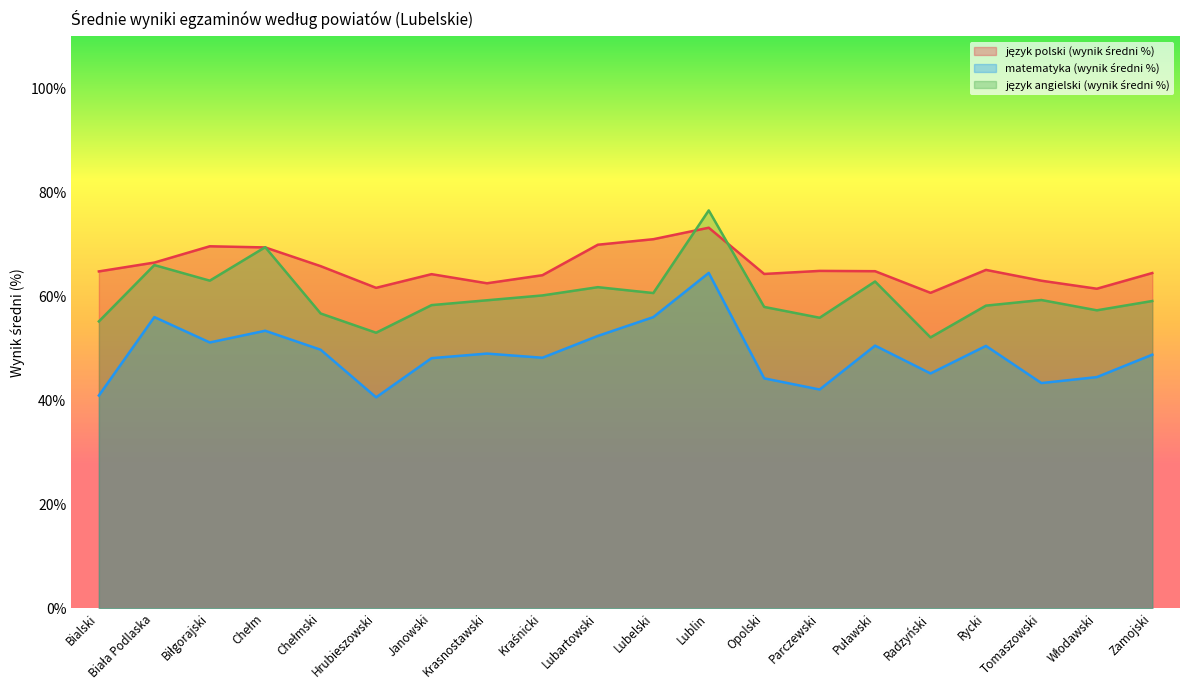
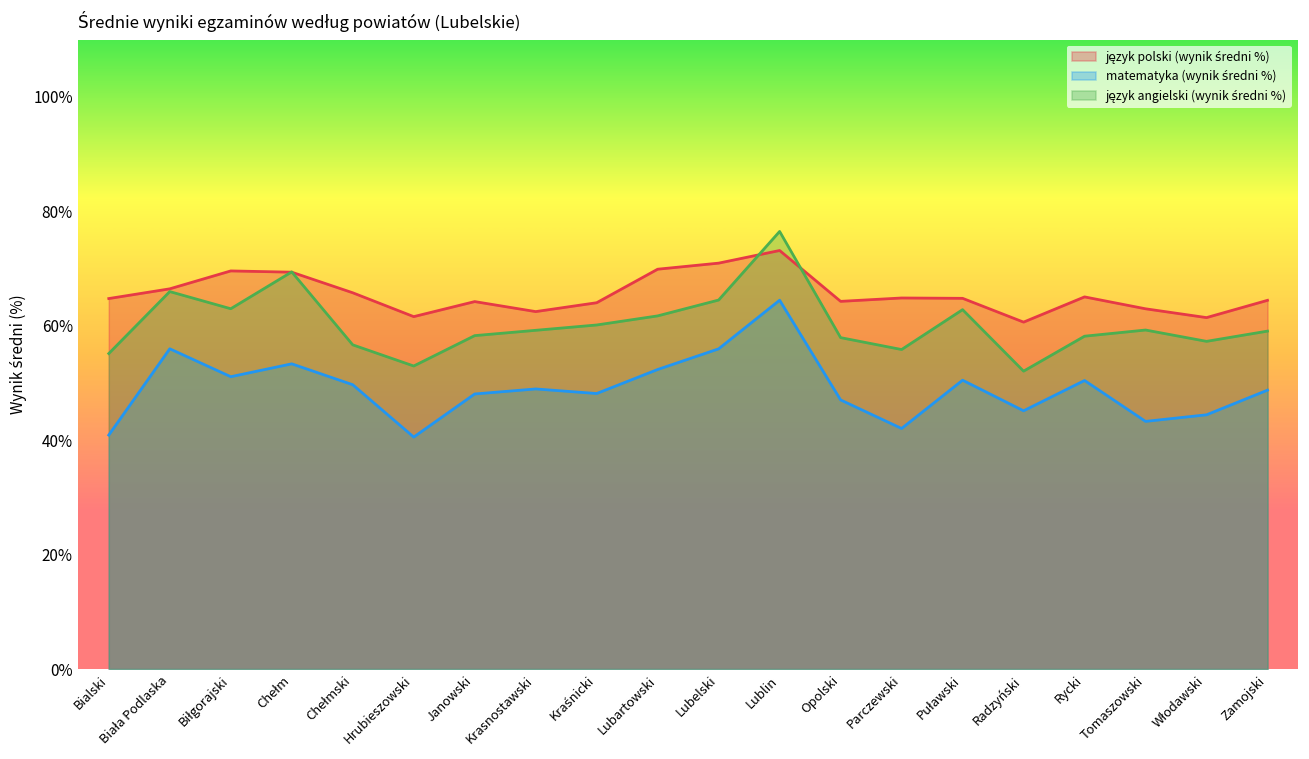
  {
    "język polski (wynik średni %)": {
      "Bialski": "65%",
      "Biłgorajski": "70%",
      "Chełmski": "66%",
      "Hrubieszowski": "62%",
      "Janowski": "64%",
      "Krasnostawski": "62%",
      "Kraśnicki": "64%",
      "Lubartowski": "70%",
      "Lubelski": "71%",
      "Lublin": "73%",
      "Opolski": "64%",
      "Parczewski": "65%",
      "Puławski": "65%",
      "Radzyński": "61%",
      "Rycki": "65%",
      "Tomaszowski": "63%",
      "Włodawski": "61%",
      "Zamojski": "64%"
    },
    "matematyka (wynik średni %)": {
      "Bialski": "41%",
      "Biała Podlaska": "56%",
      "Biłgorajski": "51%",
      "Chełm": "53%",
      "Chełmski": "50%",
      "Hrubieszowski": "41%",
      "Janowski": "48%",
      "Krasnostawski": "49%",
      "Kraśnicki": "48%",
      "Lubartowski": "52%",
      "Lubelski": "56%",
      "Lublin": "64%",
-     "Opolski": "44%",
+     "Opolski": "47%",
      "Parczewski": "42%",
      "Puławski": "50%",
      "Radzyński": "45%",
      "Rycki": "50%",
      "Tomaszowski": "43%",
      "Włodawski": "44%",
      "Zamojski": "49%"
    },
    "język angielski (wynik średni %)": {
      "Bialski": "55%",
      "Biłgorajski": "63%",
      "Chełmski": "57%",
      "Hrubieszowski": "53%",
      "Janowski": "58%",
      "Krasnostawski": "59%",
      "Kraśnicki": "60%",
      "Lubartowski": "62%",
-     "Lubelski": "61%",
+     "Lubelski": "65%",
      "Lublin": "76%",
      "Opolski": "58%",
      "Parczewski": "56%",
      "Puławski": "63%",
      "Radzyński": "52%",
      "Rycki": "58%",
      "Tomaszowski": "59%",
      "Włodawski": "57%",
      "Zamojski": "59%"
    }
  }
